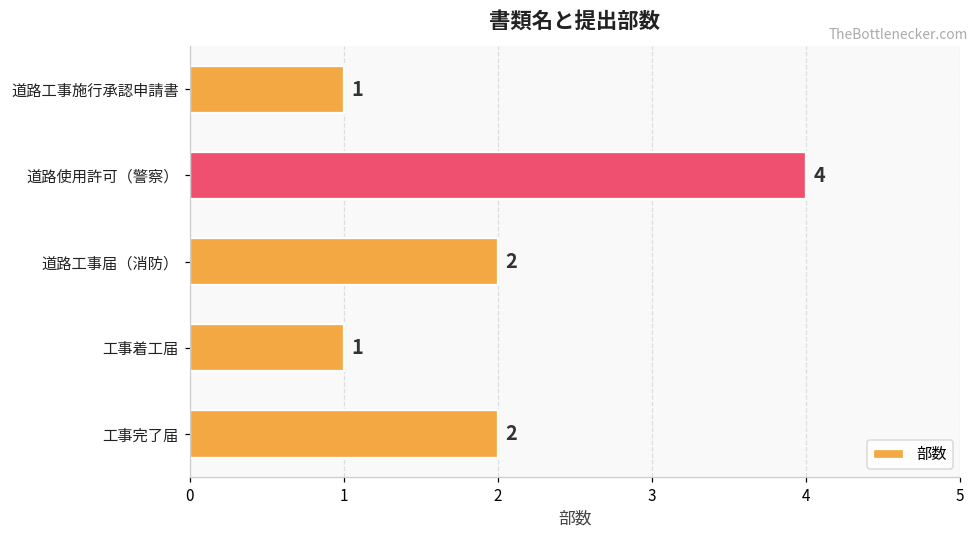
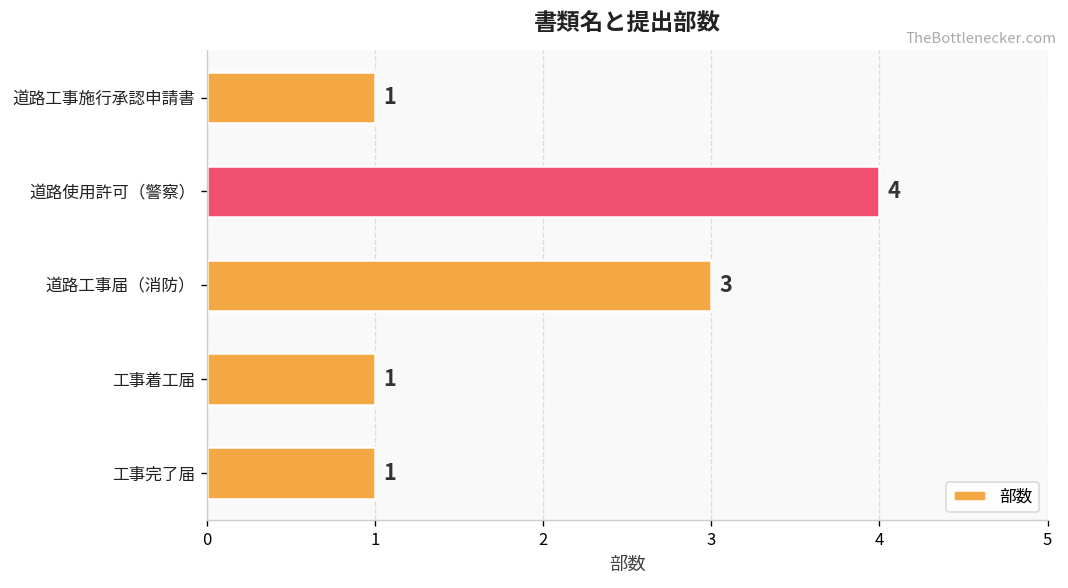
  {
    "道路工事施行承認申請書": 1,
    "道路使用許可（警察）": 4,
-   "道路工事届（消防）": 2,
+   "道路工事届（消防）": 3,
    "工事着工届": 1,
-   "工事完了届": 2
+   "工事完了届": 1
  }
